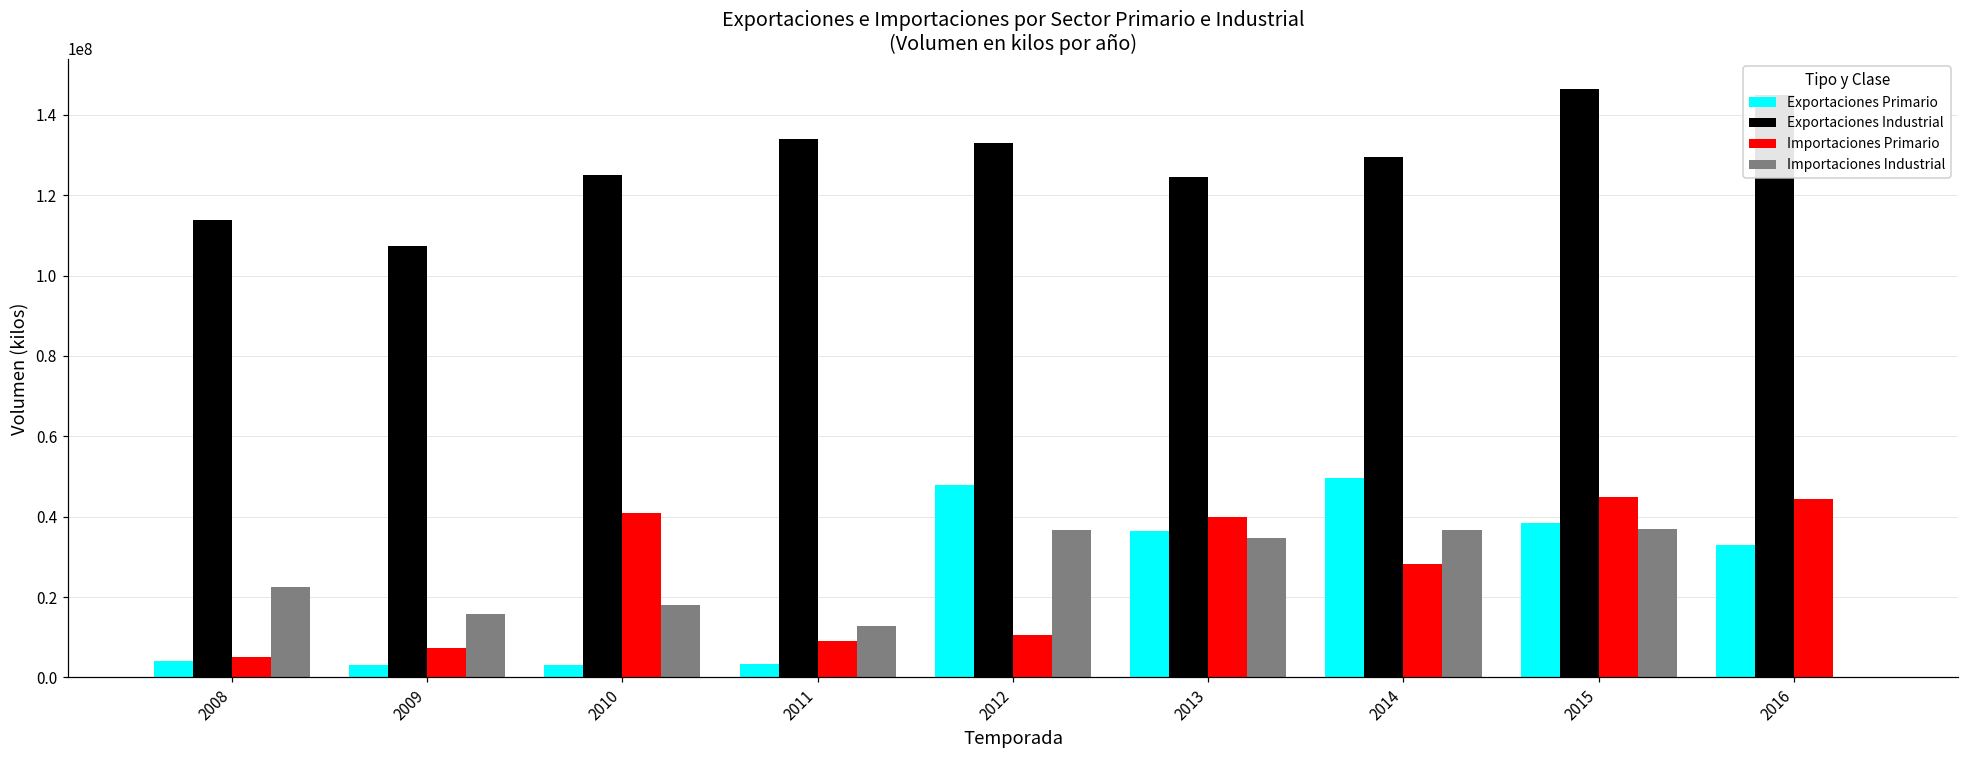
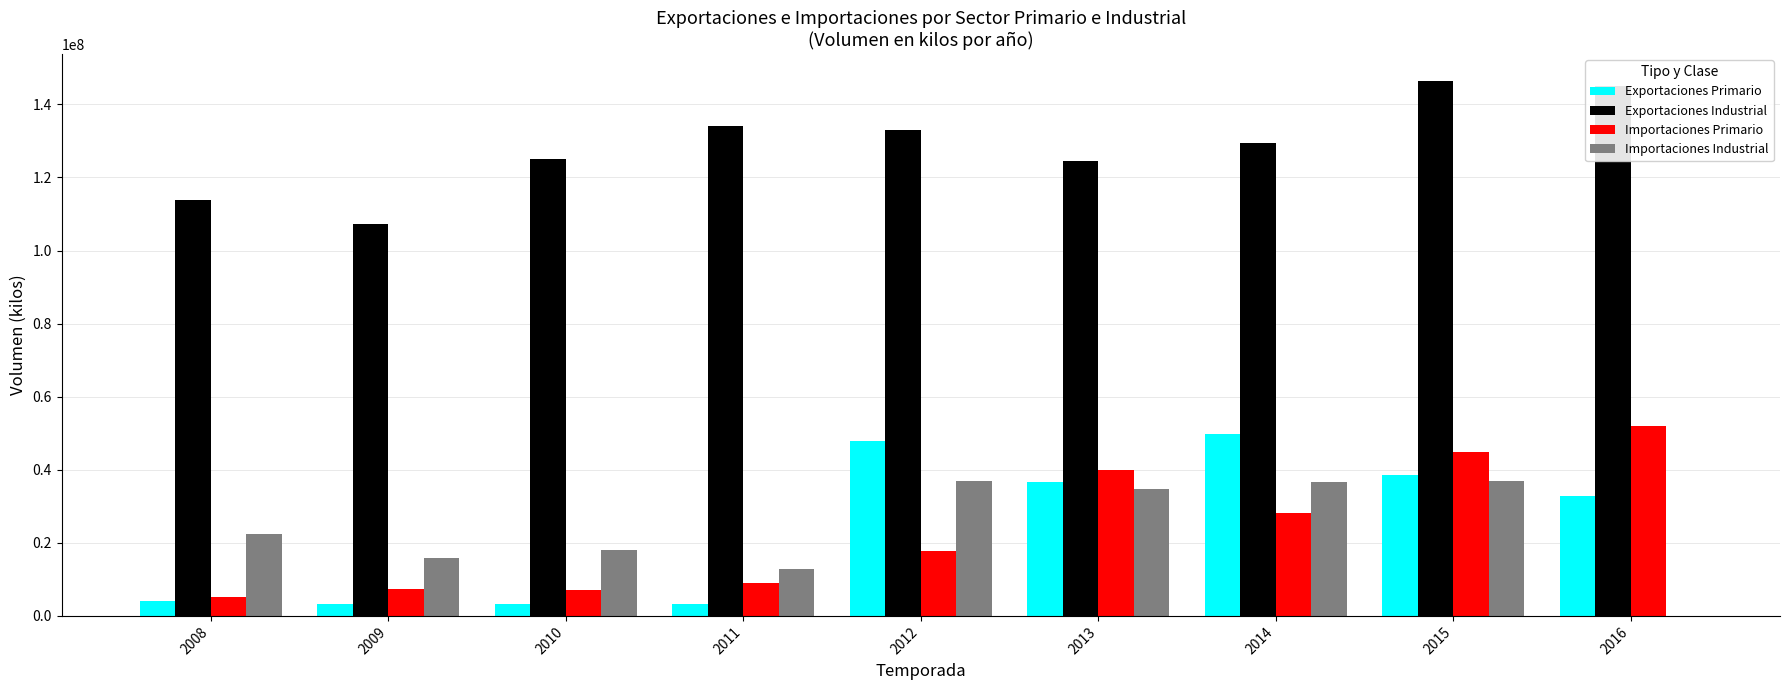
  {
    "Exportaciones Primario": {
      "2008": 4000000,
      "2009": 3000000,
      "2010": 3000000,
      "2011": 3000000,
      "2012": 48000000,
      "2013": 37000000,
      "2014": 50000000,
      "2015": 38000000,
      "2016": 33000000
    },
    "Exportaciones Industrial": {
      "2008": 114000000,
      "2009": 107000000,
      "2010": 125000000,
      "2011": 134000000,
      "2012": 133000000,
      "2013": 125000000,
      "2014": 129000000,
      "2015": 146000000
    },
    "Importaciones Primario": {
      "2008": 5000000,
      "2009": 7000000,
-     "2010": 41000000,
+     "2010": 7000000,
      "2011": 9000000,
-     "2012": 11000000,
+     "2012": 18000000,
      "2013": 40000000,
      "2014": 28000000,
      "2015": 45000000,
-     "2016": 44000000
+     "2016": 52000000
    },
    "Importaciones Industrial": {
      "2008": 22000000,
      "2009": 16000000,
      "2010": 18000000,
      "2011": 13000000,
      "2012": 37000000,
      "2013": 35000000,
      "2014": 37000000,
      "2015": 37000000,
      "2016": 0
    }
  }
